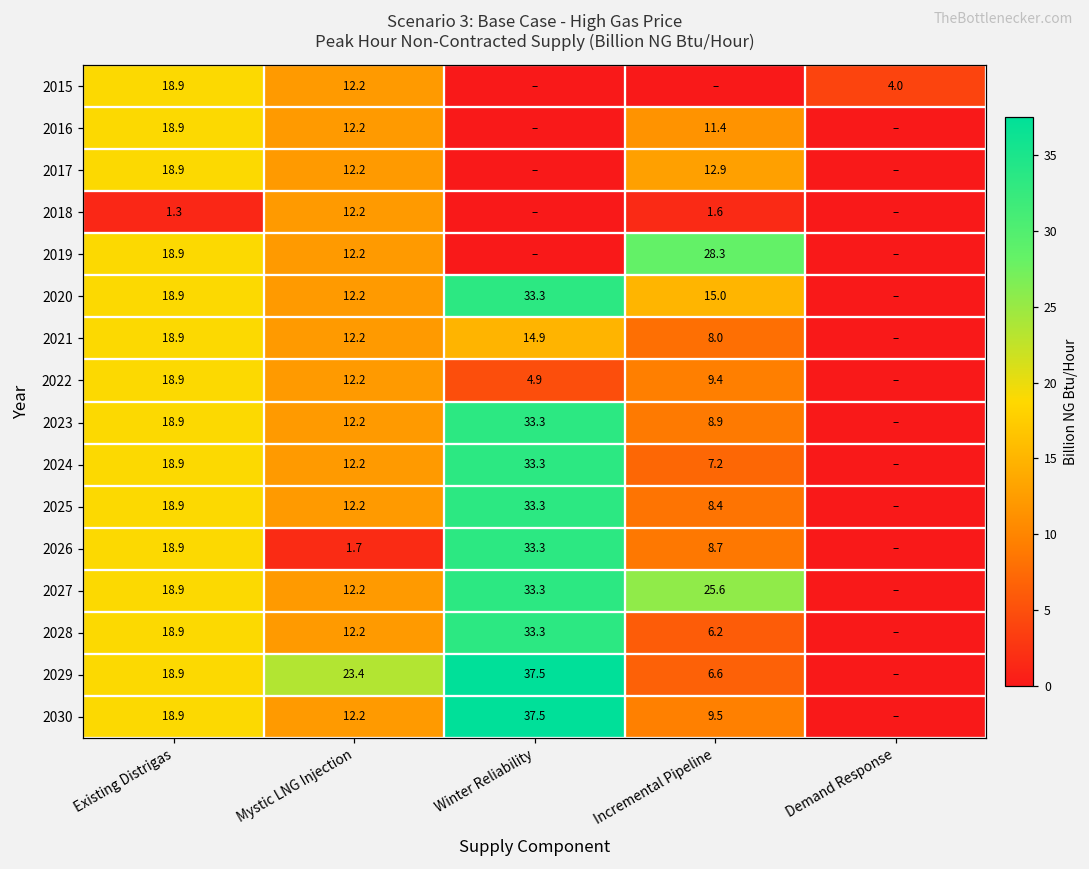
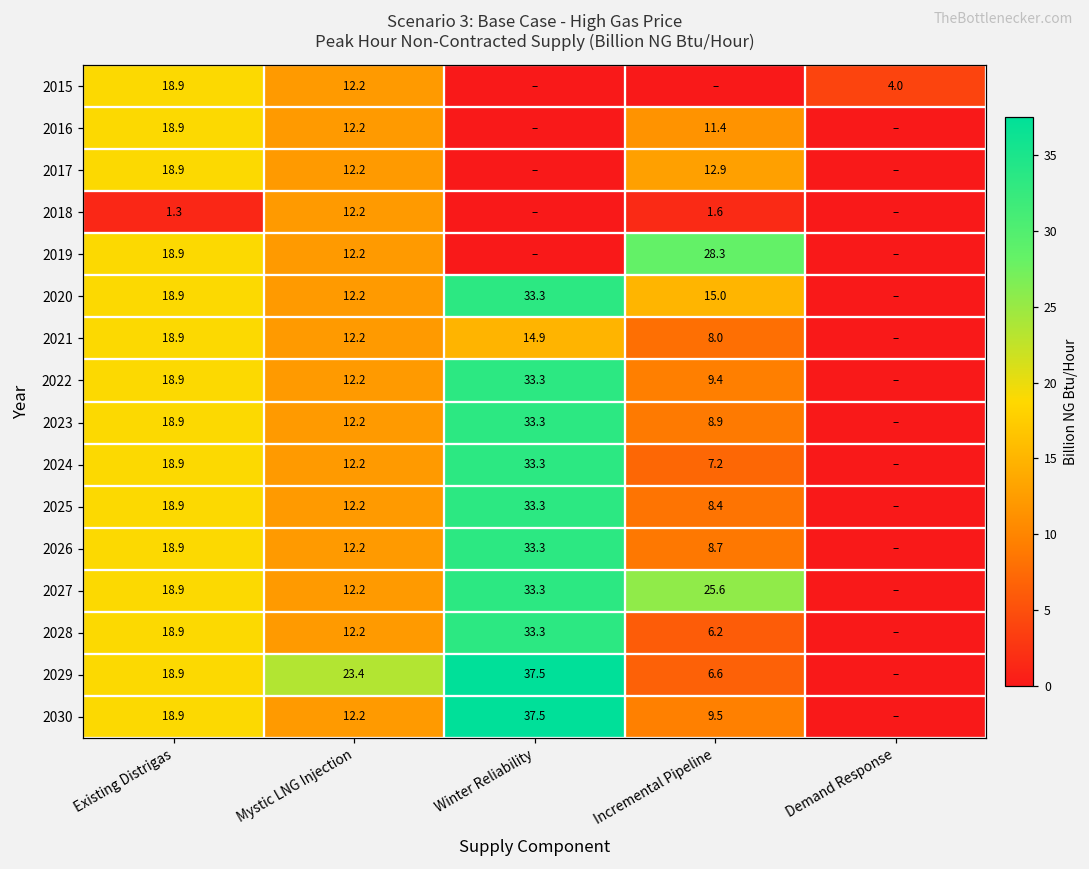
  {
    "2015": {
      "Existing Distrigas": 18.9,
      "Mystic LNG Injection": 12.2,
      "Demand Response": 4.0
    },
    "2016": {
      "Existing Distrigas": 18.9,
      "Mystic LNG Injection": 12.2,
      "Incremental Pipeline": 11.4
    },
    "2017": {
      "Existing Distrigas": 18.9,
      "Mystic LNG Injection": 12.2,
      "Incremental Pipeline": 12.9
    },
    "2018": {
      "Existing Distrigas": 1.3,
      "Mystic LNG Injection": 12.2,
      "Incremental Pipeline": 1.6
    },
    "2019": {
      "Existing Distrigas": 18.9,
      "Mystic LNG Injection": 12.2,
      "Incremental Pipeline": 28.3
    },
    "2020": {
      "Existing Distrigas": 18.9,
      "Mystic LNG Injection": 12.2,
      "Winter Reliability": 33.3,
      "Incremental Pipeline": 15.0
    },
    "2021": {
      "Existing Distrigas": 18.9,
      "Mystic LNG Injection": 12.2,
      "Winter Reliability": 14.9,
      "Incremental Pipeline": 8.0
    },
    "2022": {
      "Existing Distrigas": 18.9,
      "Mystic LNG Injection": 12.2,
-     "Winter Reliability": 4.9,
+     "Winter Reliability": 33.3,
      "Incremental Pipeline": 9.4
    },
    "2023": {
      "Existing Distrigas": 18.9,
      "Mystic LNG Injection": 12.2,
      "Winter Reliability": 33.3,
      "Incremental Pipeline": 8.9
    },
    "2024": {
      "Existing Distrigas": 18.9,
      "Mystic LNG Injection": 12.2,
      "Winter Reliability": 33.3,
      "Incremental Pipeline": 7.2
    },
    "2025": {
      "Existing Distrigas": 18.9,
      "Mystic LNG Injection": 12.2,
      "Winter Reliability": 33.3,
      "Incremental Pipeline": 8.4
    },
    "2026": {
      "Existing Distrigas": 18.9,
-     "Mystic LNG Injection": 1.7,
+     "Mystic LNG Injection": 12.2,
      "Winter Reliability": 33.3,
      "Incremental Pipeline": 8.7
    },
    "2027": {
      "Existing Distrigas": 18.9,
      "Mystic LNG Injection": 12.2,
      "Winter Reliability": 33.3,
      "Incremental Pipeline": 25.6
    },
    "2028": {
      "Existing Distrigas": 18.9,
      "Mystic LNG Injection": 12.2,
      "Winter Reliability": 33.3,
      "Incremental Pipeline": 6.2
    },
    "2029": {
      "Existing Distrigas": 18.9,
      "Mystic LNG Injection": 23.4,
      "Winter Reliability": 37.5,
      "Incremental Pipeline": 6.6
    },
    "2030": {
      "Existing Distrigas": 18.9,
      "Mystic LNG Injection": 12.2,
      "Winter Reliability": 37.5,
      "Incremental Pipeline": 9.5
    }
  }
